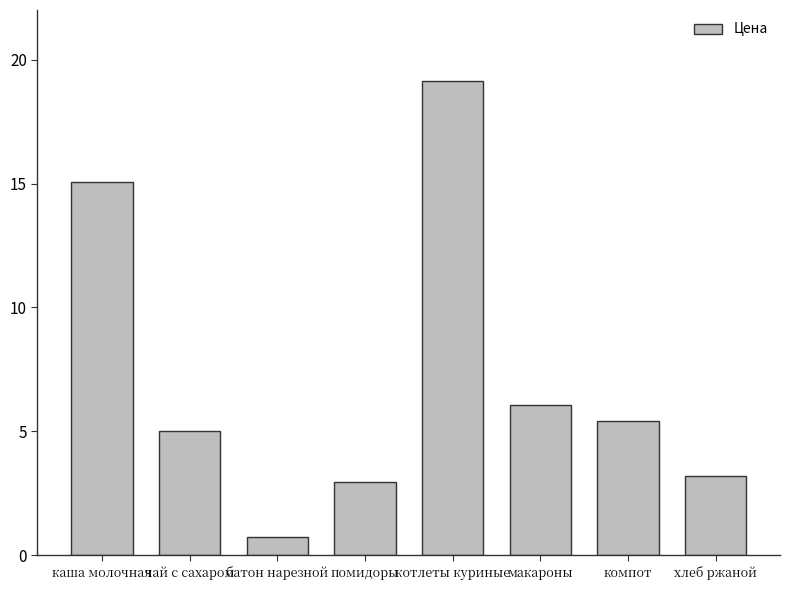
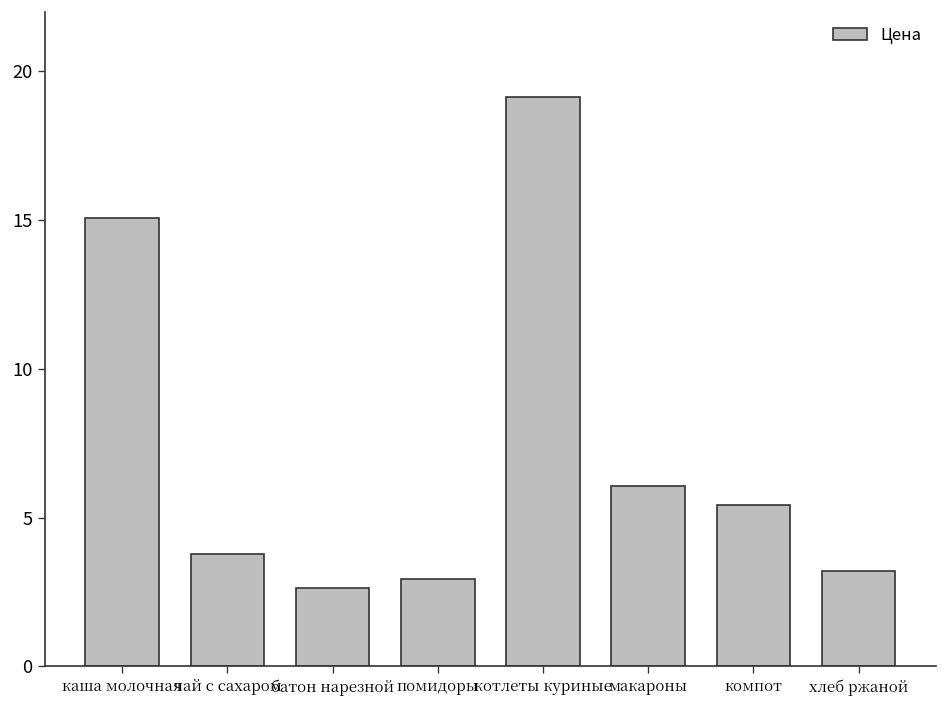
  {
    "каша молочная": 15.1,
-   "чай с сахаром": 5.0,
-   "батон нарезной": 0.8,
+   "чай с сахаром": 3.8,
+   "батон нарезной": 2.6,
    "помидоры": 3.0,
    "котлеты куриные": 19.1,
    "макароны": 6.1,
    "компот": 5.4,
    "хлеб ржаной": 3.2
  }
